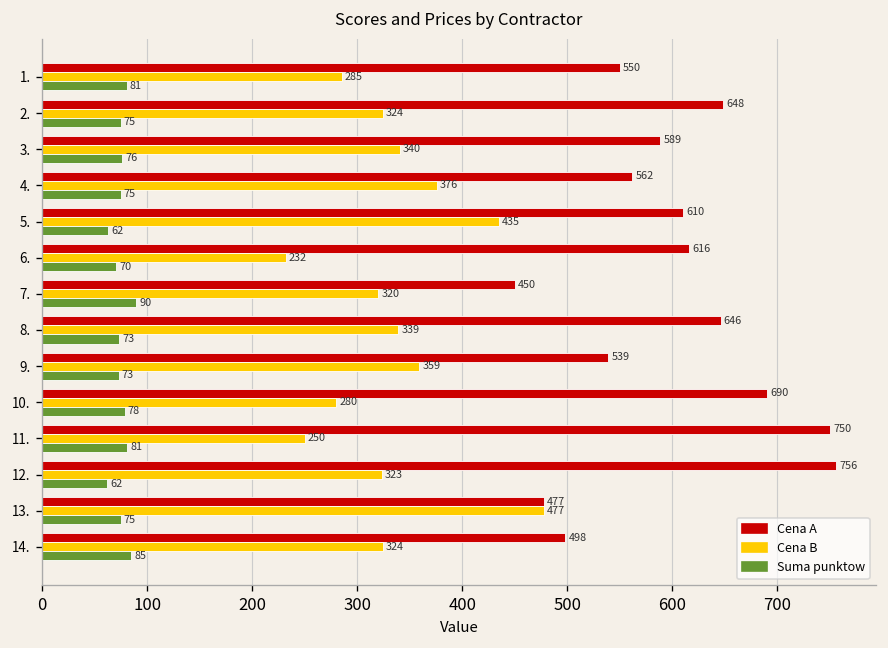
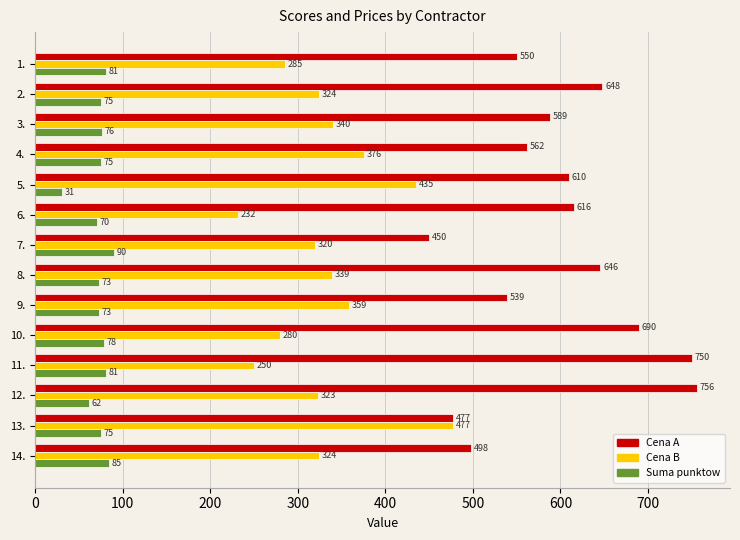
  {
    "Cena A": {
      "1.": 550,
      "2.": 648,
      "3.": 589,
      "4.": 562,
      "5.": 610,
      "6.": 616,
      "7.": 450,
      "8.": 646,
      "9.": 539,
      "10.": 690,
      "11.": 750,
      "12.": 756,
      "14.": 498
    },
    "Cena B": {
      "1.": 285,
      "2.": 324,
      "3.": 340,
      "4.": 376,
      "5.": 435,
      "6.": 232,
      "7.": 320,
      "8.": 339,
      "9.": 359,
      "10.": 280,
      "11.": 250,
      "12.": 323,
      "14.": 324
    },
    "Suma punktow": {
      "1.": 81,
      "2.": 75,
      "3.": 76,
      "4.": 75,
-     "5.": 62,
+     "5.": 31,
      "6.": 70,
      "7.": 90,
      "8.": 73,
      "9.": 73,
      "10.": 78,
      "11.": 81,
      "12.": 62,
      "13.": 75,
      "14.": 85
    }
  }
